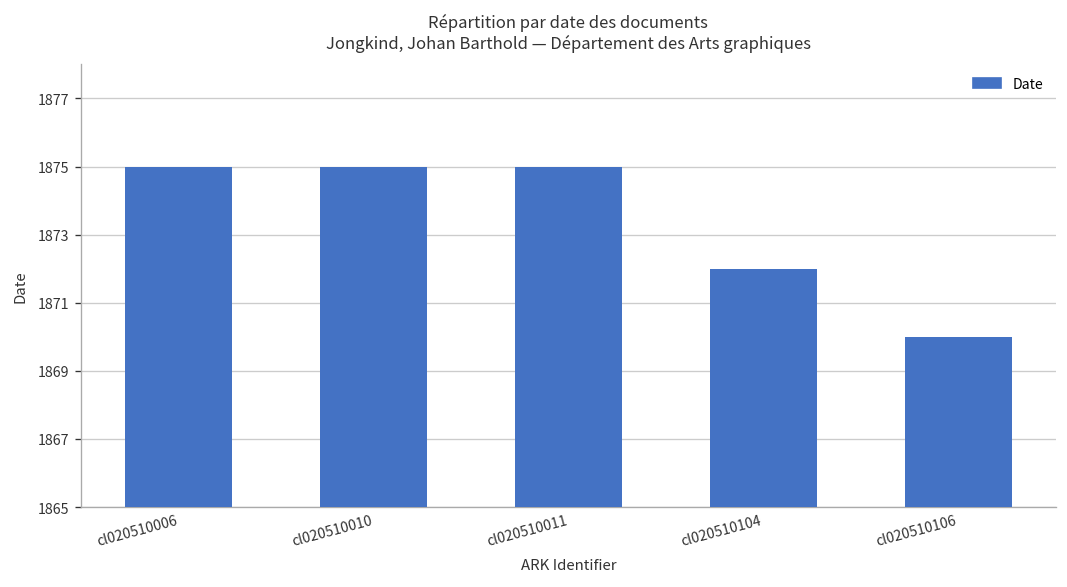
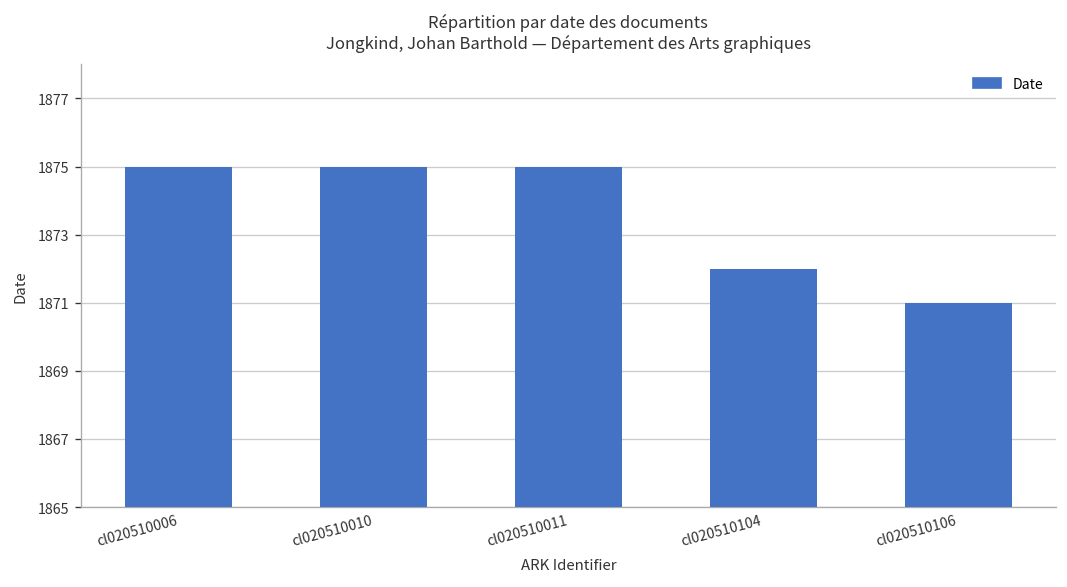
  {
    "cl020510006": 1875,
    "cl020510010": 1875,
    "cl020510011": 1875,
    "cl020510104": 1872,
-   "cl020510106": 1870
+   "cl020510106": 1871
  }
